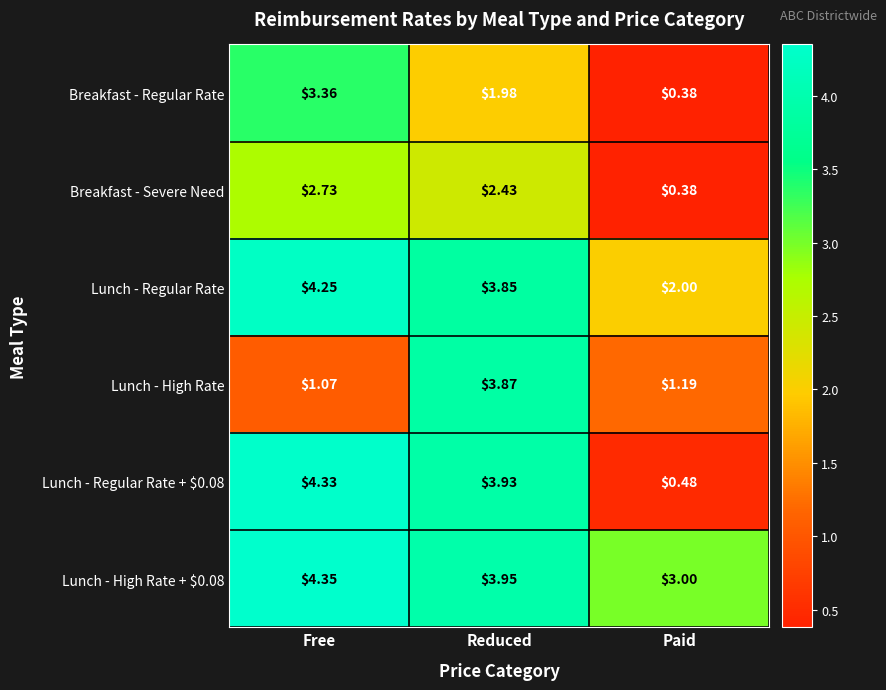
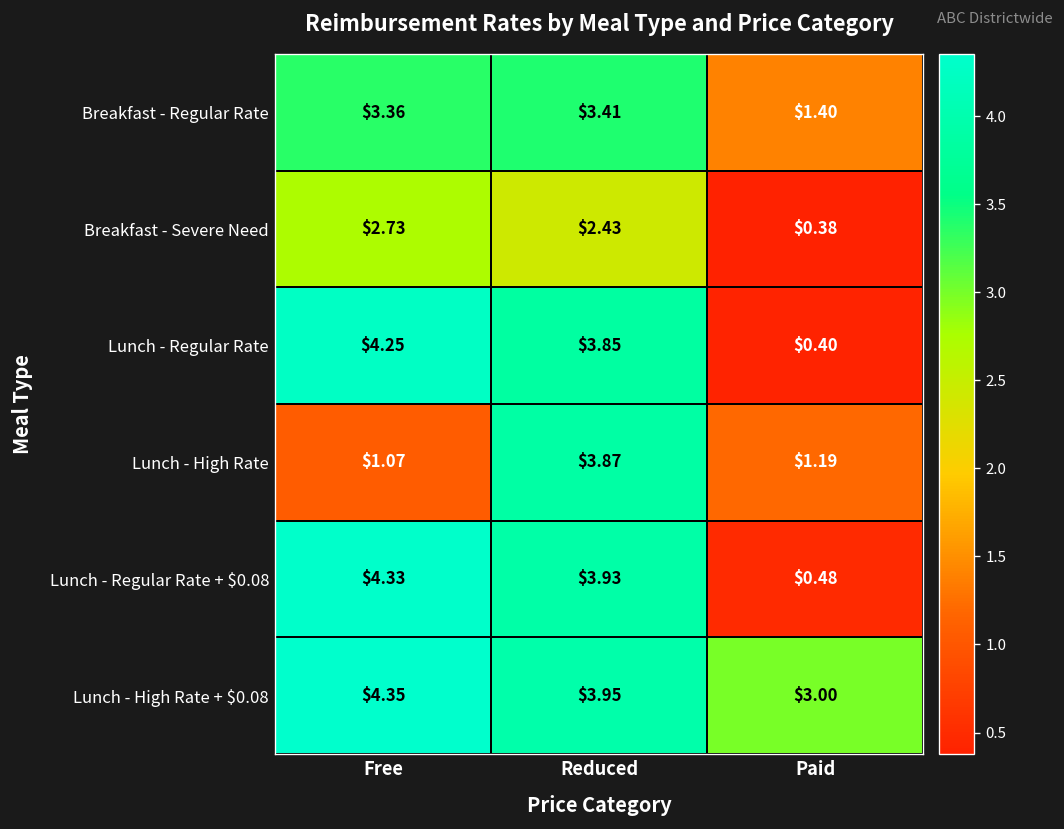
  {
    "Breakfast - Regular Rate": {
      "Free": "$3.36",
-     "Reduced": "$1.98",
-     "Paid": "$0.38"
+     "Reduced": "$3.41",
+     "Paid": "$1.40"
    },
    "Breakfast - Severe Need": {
      "Free": "$2.73",
      "Reduced": "$2.43",
      "Paid": "$0.38"
    },
    "Lunch - Regular Rate": {
      "Free": "$4.25",
      "Reduced": "$3.85",
-     "Paid": "$2.00"
+     "Paid": "$0.40"
    },
    "Lunch - High Rate": {
      "Free": "$1.07",
      "Reduced": "$3.87",
      "Paid": "$1.19"
    },
    "Lunch - Regular Rate + $0.08": {
      "Free": "$4.33",
      "Reduced": "$3.93",
      "Paid": "$0.48"
    },
    "Lunch - High Rate + $0.08": {
      "Free": "$4.35",
      "Reduced": "$3.95",
      "Paid": "$3.00"
    }
  }
